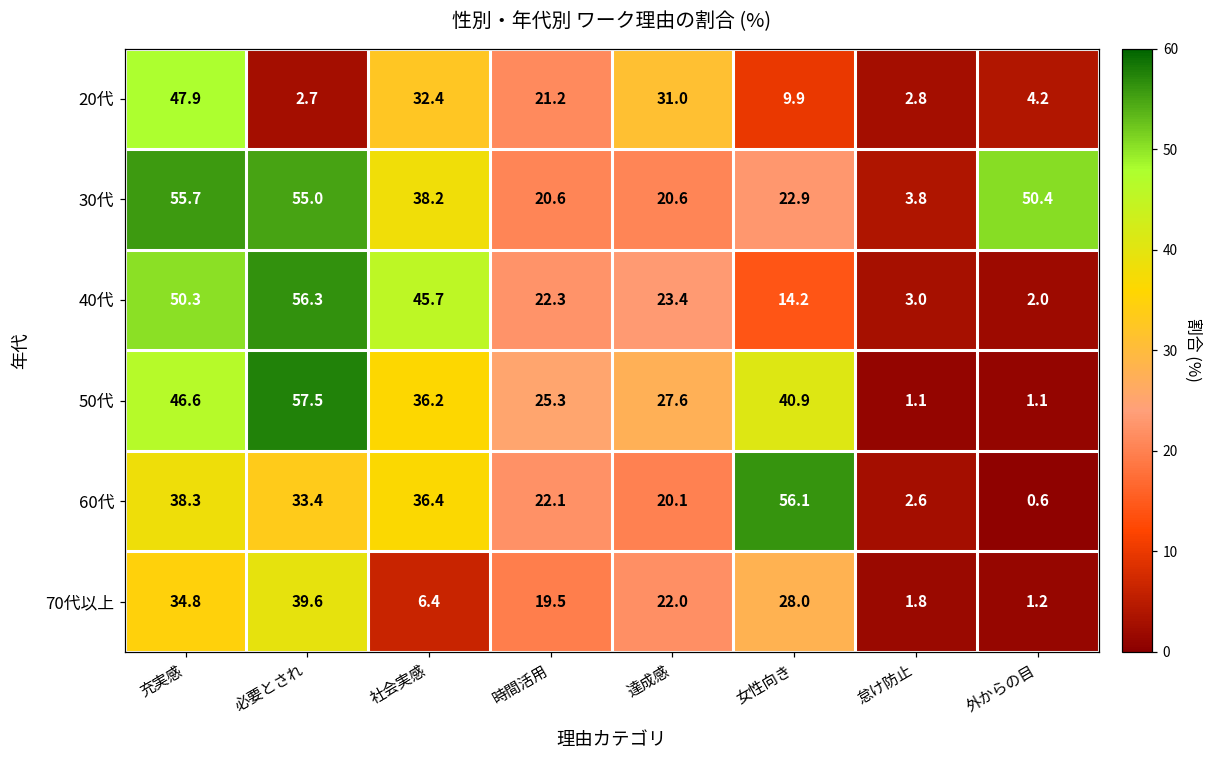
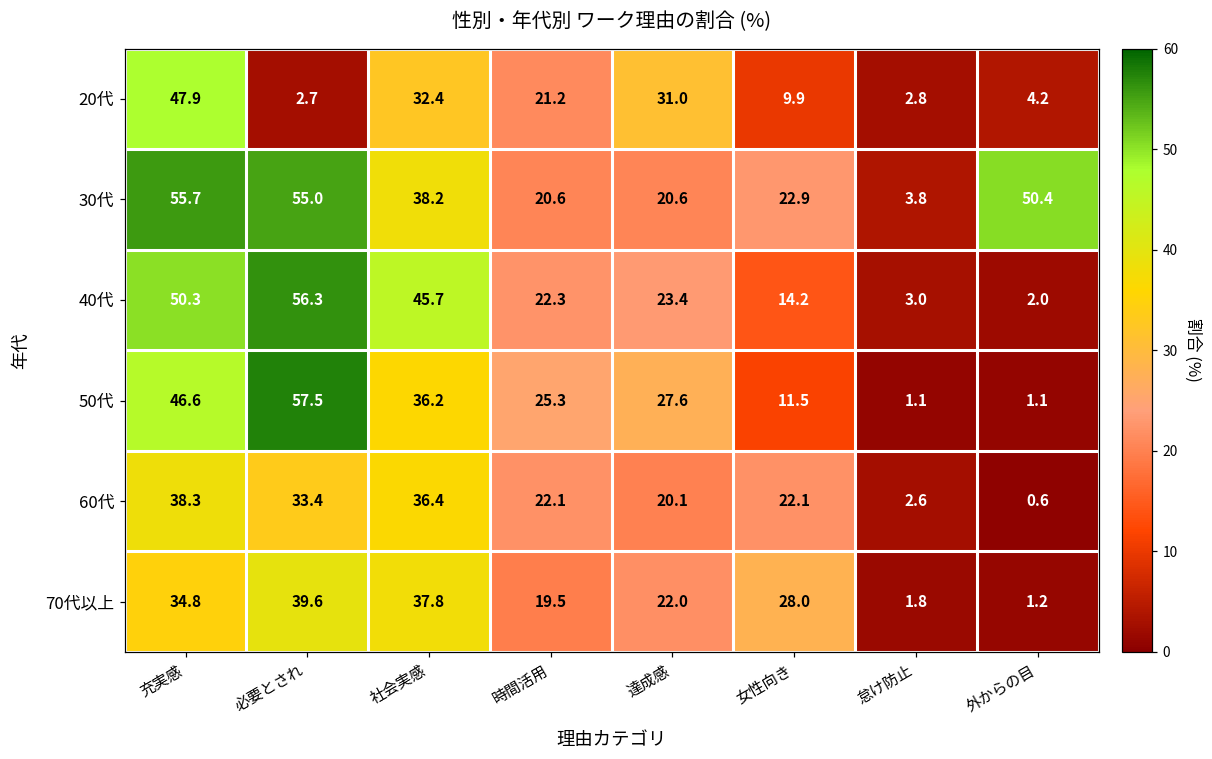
  {
    "20代": {
      "充実感": 47.9,
      "必要とされ": 2.7,
      "社会実感": 32.4,
      "時間活用": 21.2,
      "達成感": 31.0,
      "女性向き": 9.9,
      "怠け防止": 2.8,
      "外からの目": 4.2
    },
    "30代": {
      "充実感": 55.7,
      "必要とされ": 55.0,
      "社会実感": 38.2,
      "時間活用": 20.6,
      "達成感": 20.6,
      "女性向き": 22.9,
      "怠け防止": 3.8,
      "外からの目": 50.4
    },
    "40代": {
      "充実感": 50.3,
      "必要とされ": 56.3,
      "社会実感": 45.7,
      "時間活用": 22.3,
      "達成感": 23.4,
      "女性向き": 14.2,
      "怠け防止": 3.0,
      "外からの目": 2.0
    },
    "50代": {
      "充実感": 46.6,
      "必要とされ": 57.5,
      "社会実感": 36.2,
      "時間活用": 25.3,
      "達成感": 27.6,
-     "女性向き": 40.9,
+     "女性向き": 11.5,
      "怠け防止": 1.1,
      "外からの目": 1.1
    },
    "60代": {
      "充実感": 38.3,
      "必要とされ": 33.4,
      "社会実感": 36.4,
      "時間活用": 22.1,
      "達成感": 20.1,
-     "女性向き": 56.1,
+     "女性向き": 22.1,
      "怠け防止": 2.6,
      "外からの目": 0.6
    },
    "70代以上": {
      "充実感": 34.8,
      "必要とされ": 39.6,
-     "社会実感": 6.4,
+     "社会実感": 37.8,
      "時間活用": 19.5,
      "達成感": 22.0,
      "女性向き": 28.0,
      "怠け防止": 1.8,
      "外からの目": 1.2
    }
  }
